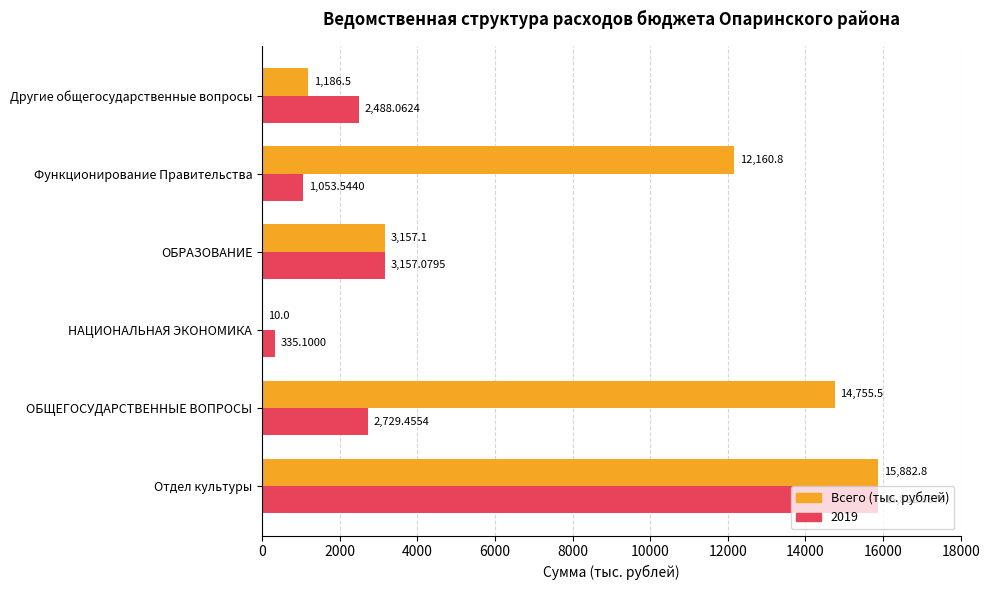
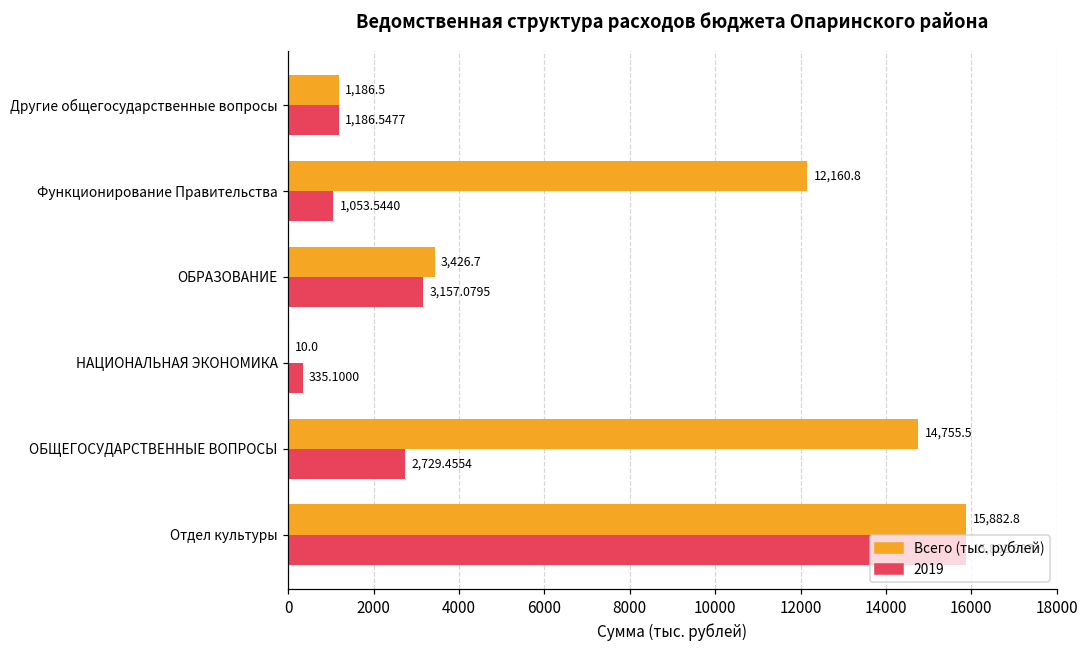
  {
    "Всего (тыс. рублей)": {
      "Другие общегосударственные вопросы": "1,186.5",
      "Функционирование Правительства": "12,160.8",
-     "ОБРАЗОВАНИЕ": "3,157.1",
+     "ОБРАЗОВАНИЕ": "3,426.7",
      "НАЦИОНАЛЬНАЯ ЭКОНОМИКА": "10.0",
      "ОБЩЕГОСУДАРСТВЕННЫЕ ВОПРОСЫ": "14,755.5",
      "Отдел культуры": "15,882.8"
    },
    "2019": {
-     "Другие общегосударственные вопросы": "2,488.0624",
+     "Другие общегосударственные вопросы": "1,186.5477",
      "Функционирование Правительства": "1,053.5440",
      "ОБРАЗОВАНИЕ": "3,157.0795",
      "НАЦИОНАЛЬНАЯ ЭКОНОМИКА": "335.1000",
      "ОБЩЕГОСУДАРСТВЕННЫЕ ВОПРОСЫ": "2,729.4554"
    }
  }
